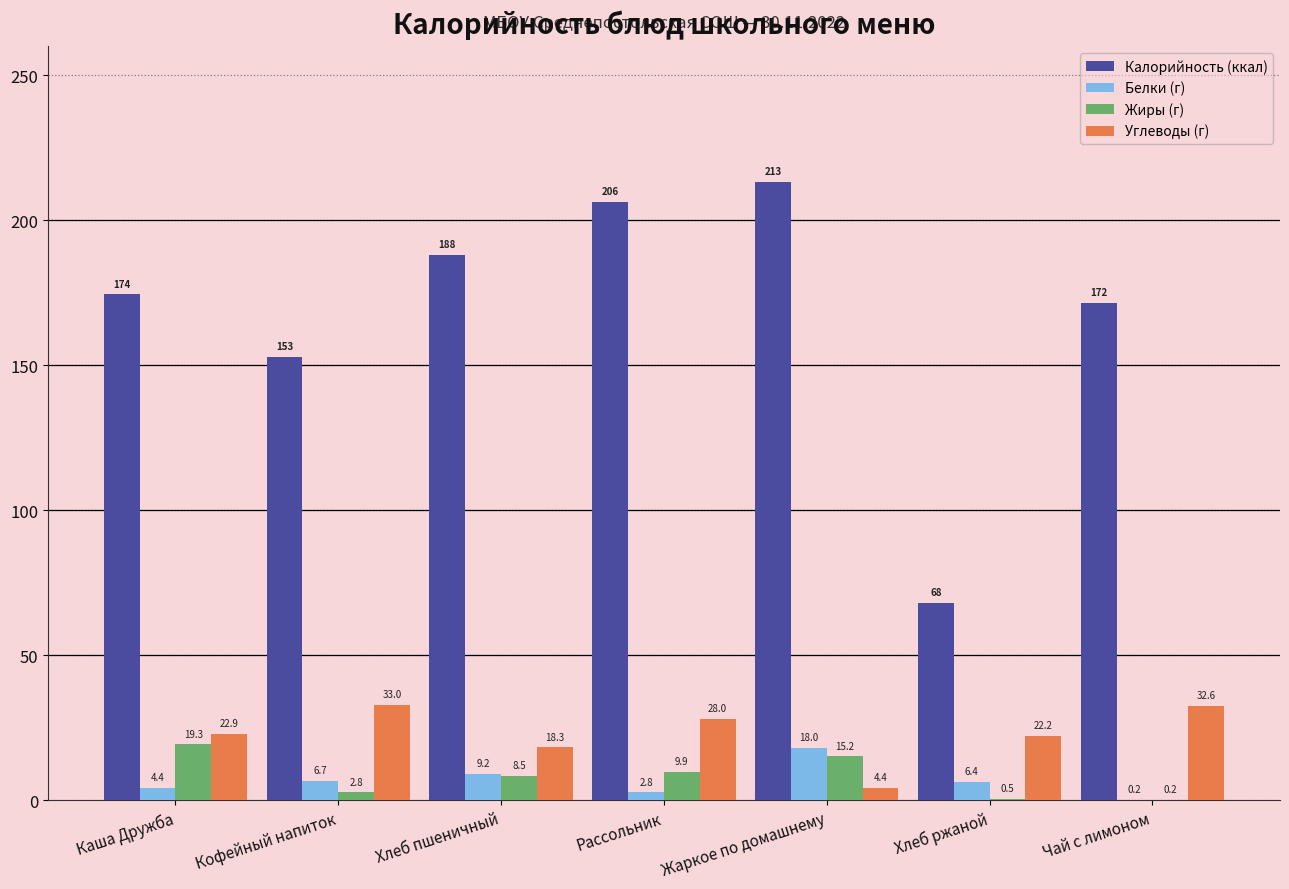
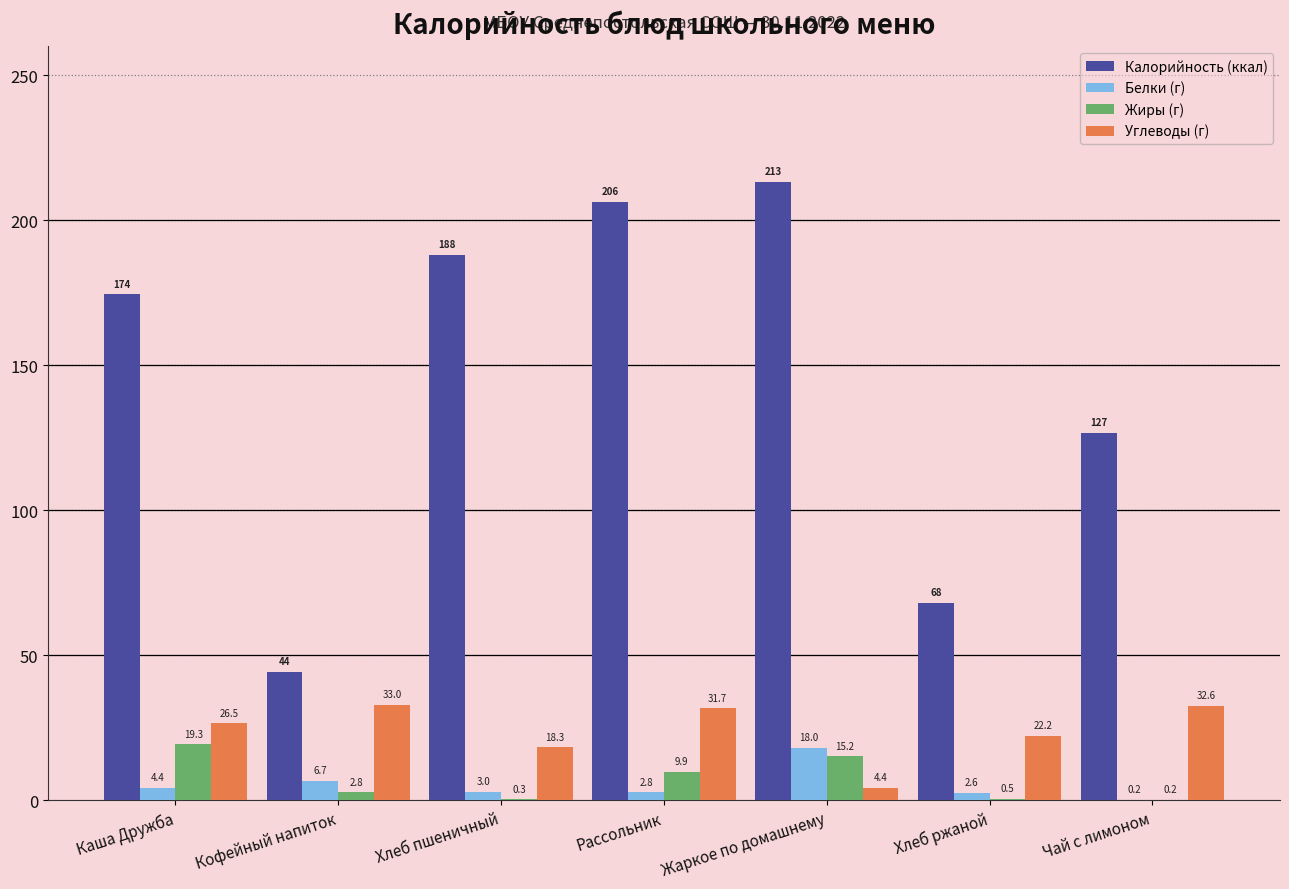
  {
    "Калорийность (ккал)": {
      "Каша Дружба": 174,
-     "Кофейный напиток": 153,
+     "Кофейный напиток": 44,
      "Хлеб пшеничный": 188,
      "Рассольник": 206,
      "Жаркое по домашнему": 213,
      "Хлеб ржаной": 68,
-     "Чай с лимоном": 172
+     "Чай с лимоном": 127
    },
    "Белки (г)": {
      "Каша Дружба": 4.4,
      "Кофейный напиток": 6.7,
-     "Хлеб пшеничный": 9.2,
+     "Хлеб пшеничный": 3.0,
      "Рассольник": 2.8,
      "Жаркое по домашнему": 18.0,
-     "Хлеб ржаной": 6.4,
+     "Хлеб ржаной": 2.6,
      "Чай с лимоном": 0.2
    },
    "Жиры (г)": {
      "Каша Дружба": 19.3,
      "Кофейный напиток": 2.8,
-     "Хлеб пшеничный": 8.5,
+     "Хлеб пшеничный": 0.3,
      "Рассольник": 9.9,
      "Жаркое по домашнему": 15.2,
      "Хлеб ржаной": 0.5,
      "Чай с лимоном": 0.2
    },
    "Углеводы (г)": {
-     "Каша Дружба": 22.9,
+     "Каша Дружба": 26.5,
      "Кофейный напиток": 33.0,
      "Хлеб пшеничный": 18.3,
-     "Рассольник": 28.0,
+     "Рассольник": 31.7,
      "Жаркое по домашнему": 4.4,
      "Хлеб ржаной": 22.2,
      "Чай с лимоном": 32.6
    }
  }
